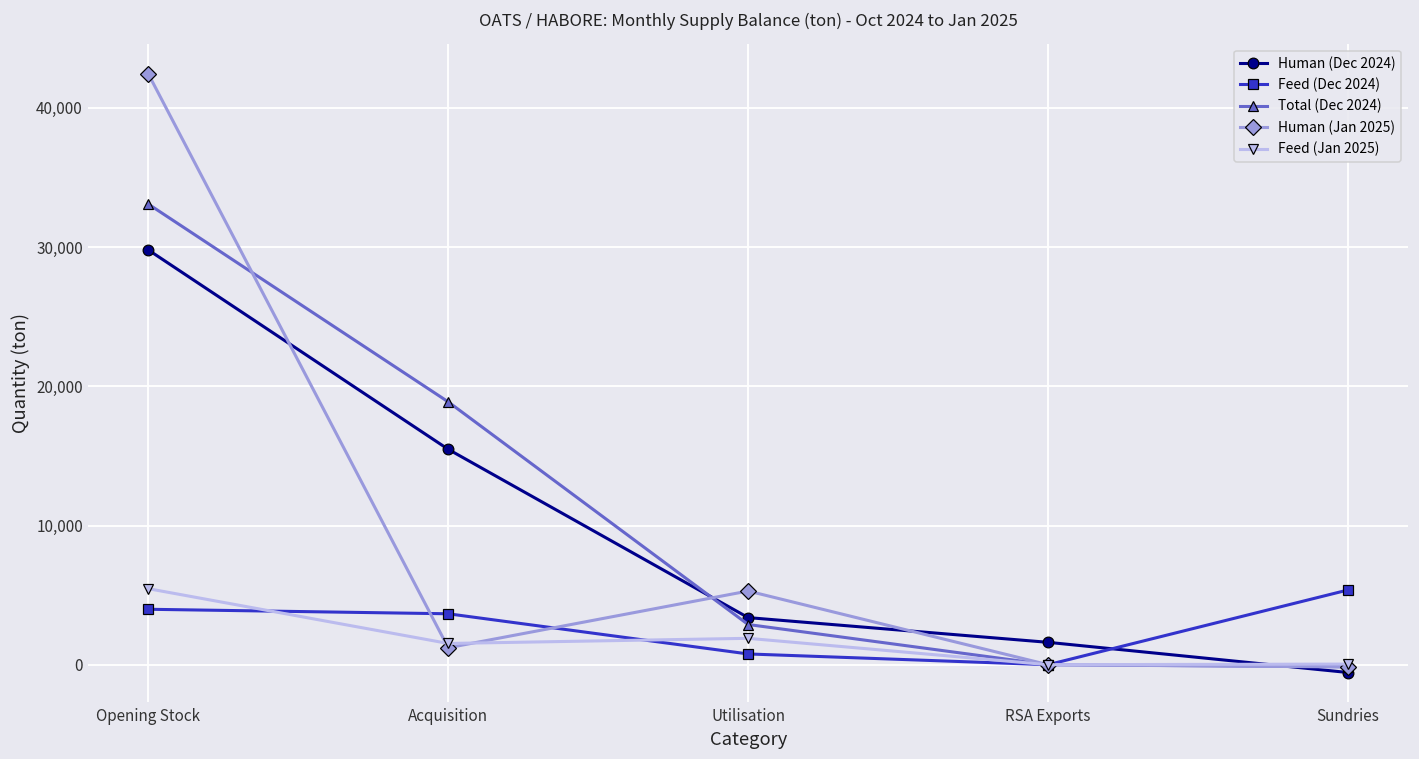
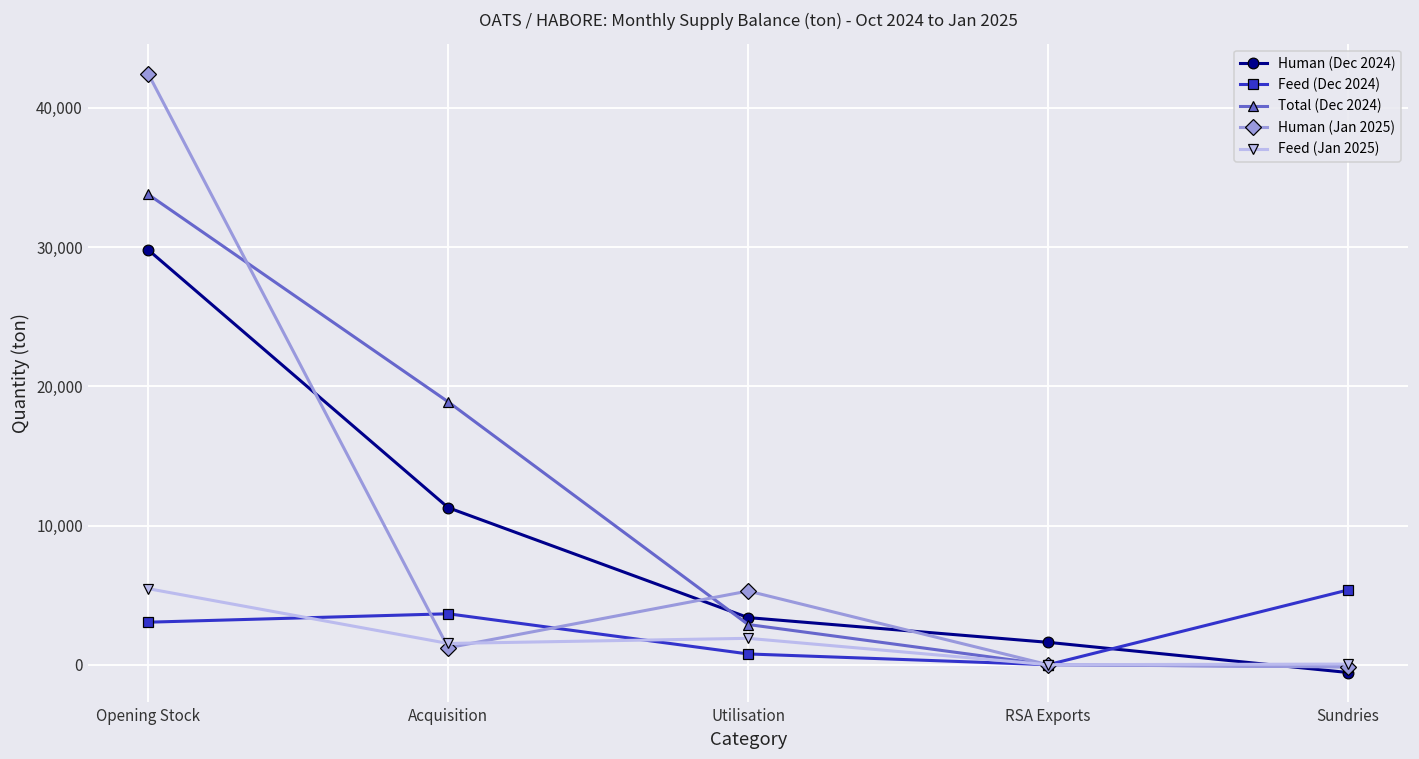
  {
    "Human (Dec 2024)": {
      "Opening Stock": "29,800",
-     "Acquisition": "15,500",
+     "Acquisition": "11,300",
      "Utilisation": "3,400",
      "RSA Exports": "1,600",
      "Sundries": "-600"
    },
    "Feed (Dec 2024)": {
-     "Opening Stock": "4,000",
+     "Opening Stock": "3,100",
      "Acquisition": "3,700",
      "Utilisation": "800",
      "Sundries": "5,400"
    },
    "Total (Dec 2024)": {
-     "Opening Stock": "33,100",
+     "Opening Stock": "33,800",
      "Acquisition": "18,900",
      "Utilisation": "2,900"
    }
  }
